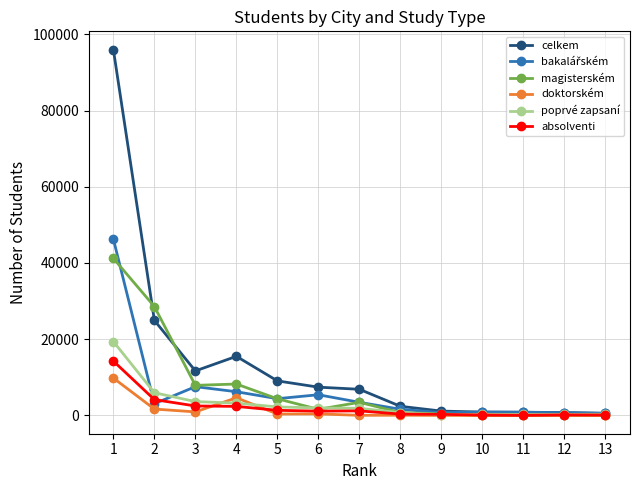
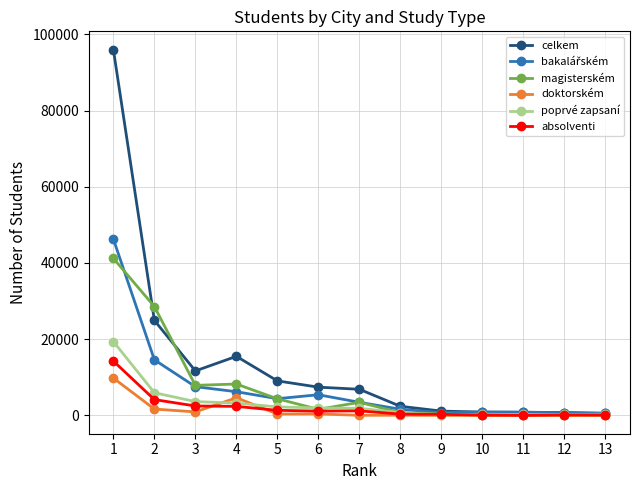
  {
    "celkem": {
      "1": 96000,
      "2": 25000,
      "3": 12000,
      "4": 16000,
      "5": 9000,
      "6": 7000,
      "7": 7000,
      "8": 2000
    },
    "bakalářském": {
      "1": 46000,
-     "2": 3000,
+     "2": 15000,
      "4": 6000,
      "6": 5000,
      "8": 2000
    },
    "magisterském": {
      "1": 41000,
      "2": 29000,
      "4": 8000
    },
    "doktorském": {
      "1": 10000,
      "2": 2000,
      "3": 1000,
      "4": 5000,
      "5": 0,
      "6": 0,
      "7": 0
    },
    "poprvé zapsaní": {
      "1": 19000,
      "2": 6000,
      "3": 4000,
      "4": 3000,
      "5": 2000,
      "7": 2000
    },
    "absolventi": {
      "1": 14000,
      "2": 4000,
      "3": 2000,
      "4": 2000,
      "5": 1000,
      "7": 1000
    }
  }
